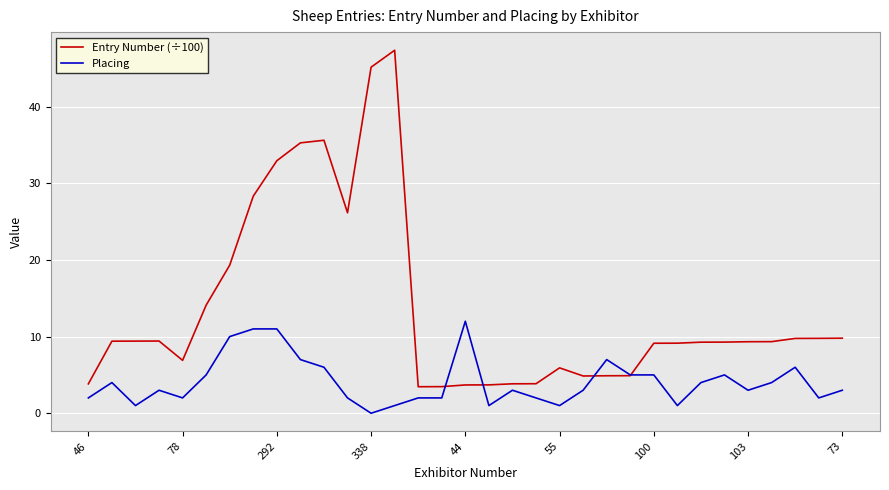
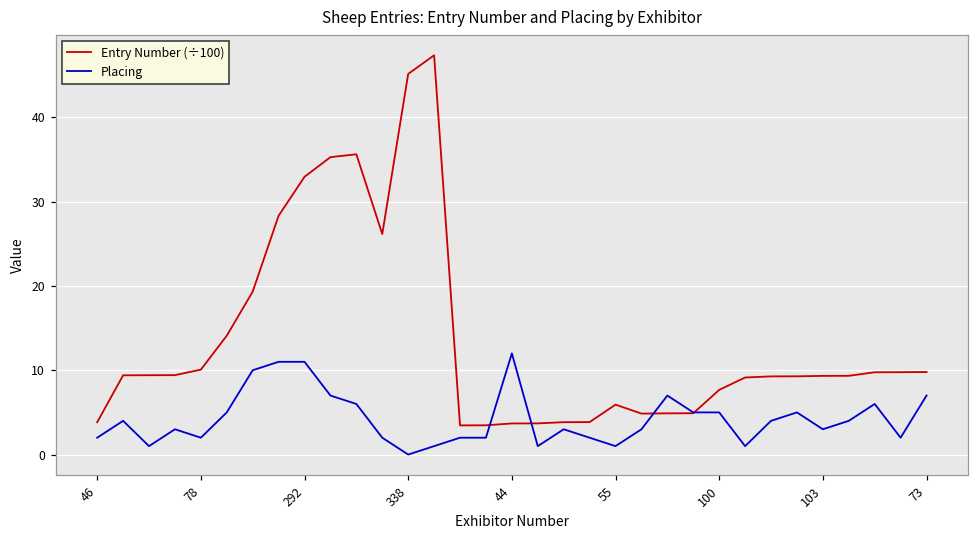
  {
    "Entry Number (÷100)": {
      "46": 4,
-     "78": 7,
+     "78": 10,
      "292": 33,
      "338": 45,
      "44": 4,
      "55": 6,
-     "100": 9,
+     "100": 8,
      "103": 9,
      "73": 10
    },
    "Placing": {
      "46": 2,
      "78": 2,
      "292": 11,
      "338": 0,
      "44": 12,
      "55": 1,
      "100": 5,
      "103": 3,
-     "73": 3
+     "73": 7
    }
  }
